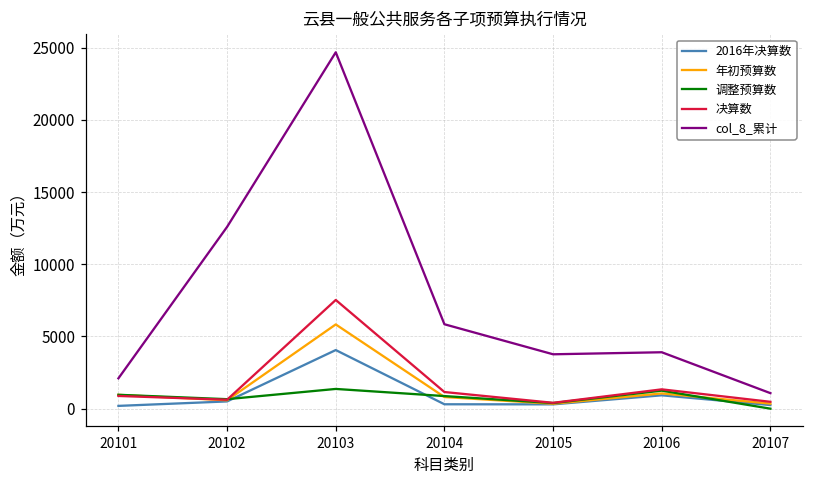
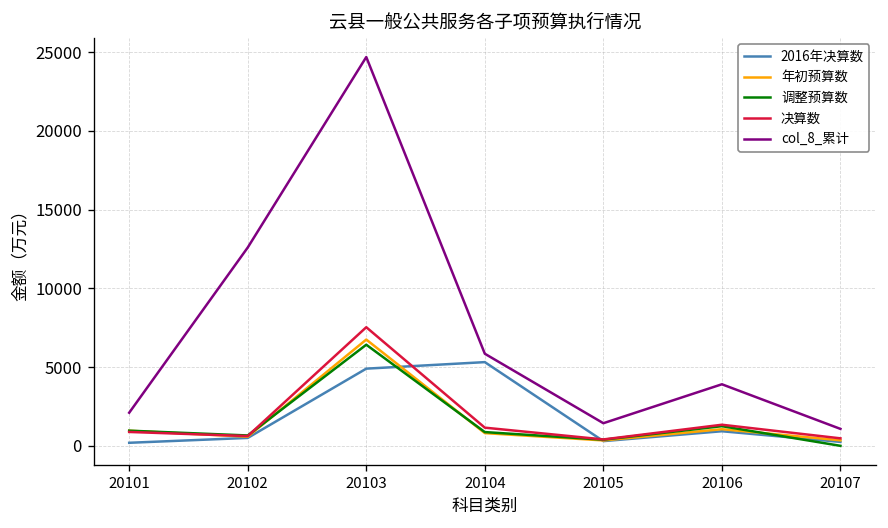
  {
    "2016年决算数": {
      "20101": 200,
-     "20103": 4100,
-     "20104": 300
+     "20103": 4900,
+     "20104": 5300
    },
    "年初预算数": {
-     "20103": 5800
+     "20103": 6700
    },
    "调整预算数": {
-     "20103": 1400,
+     "20103": 6400,
      "20107": 0
    },
    "决算数": {
      "20103": 7500,
      "20104": 1200
    },
    "col_8_累计": {
      "20101": 2100,
      "20102": 12600,
      "20103": 24700,
      "20104": 5800,
-     "20105": 3800,
+     "20105": 1400,
      "20106": 3900,
      "20107": 1100
    }
  }
